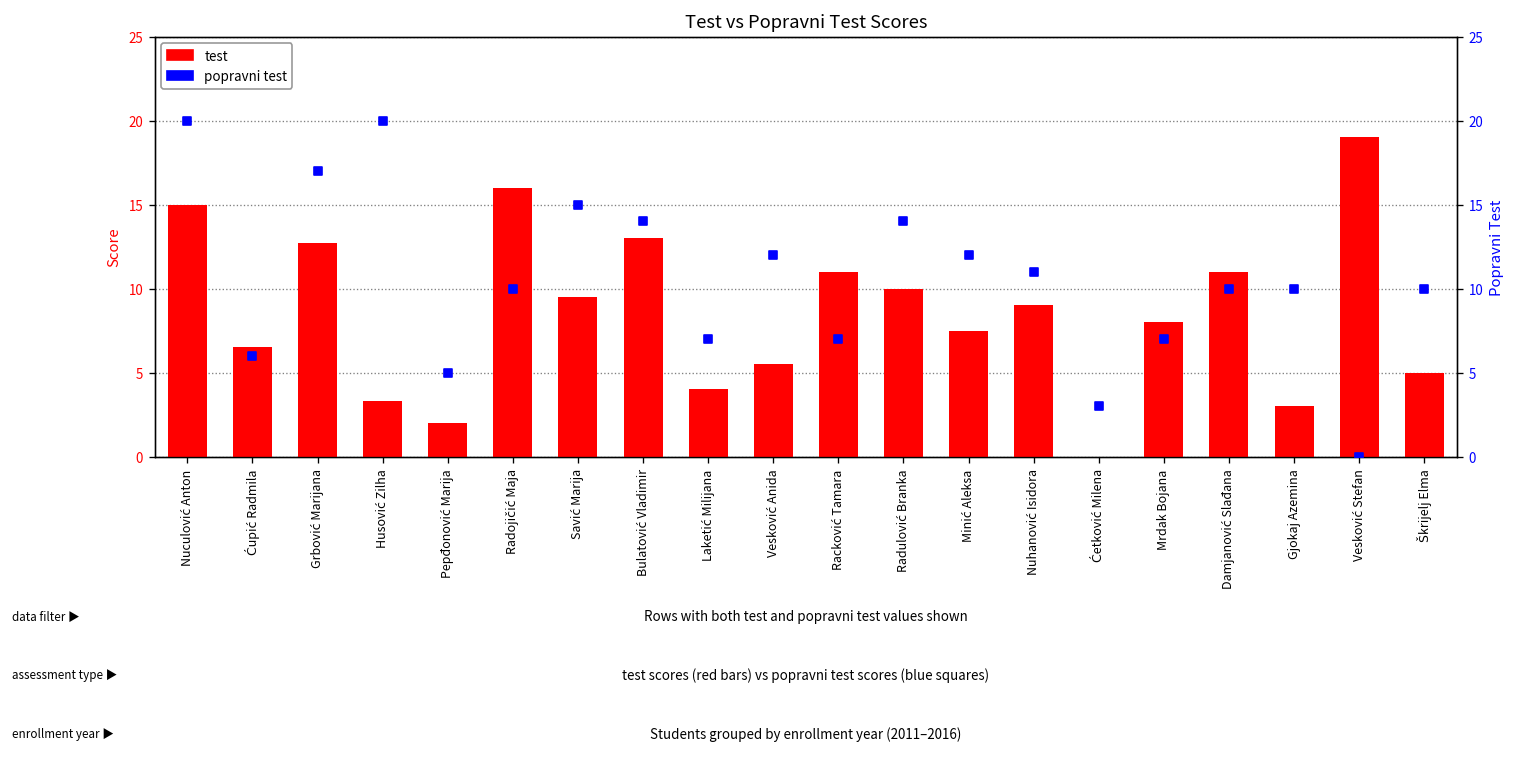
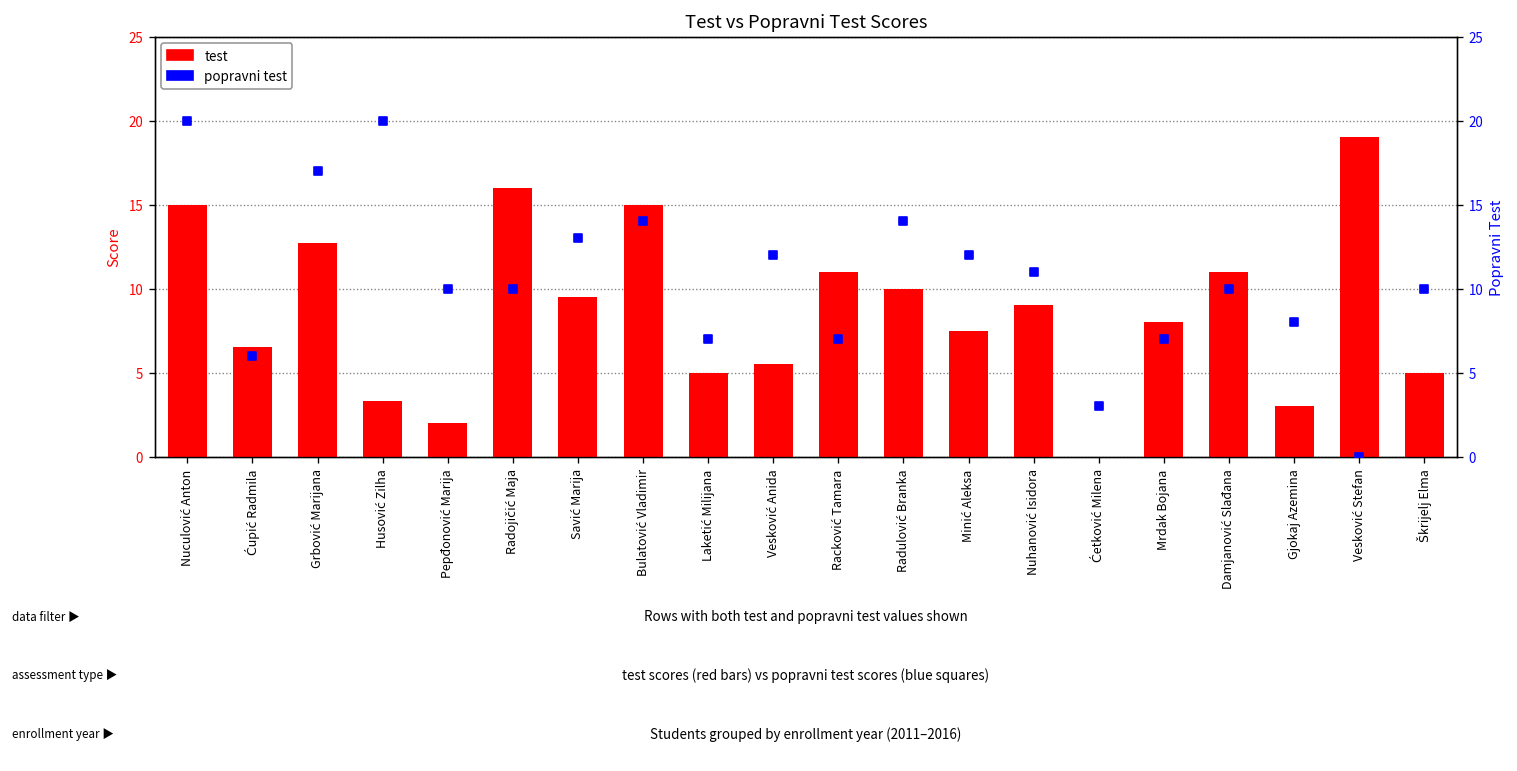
  {
    "test": {
      "Nuculović Anton": 15,
      "Ćupić Radmila": 6.5,
      "Grbović Marijana": 12.7,
      "Husović Zilha": 3.3,
      "Pepđonović Marija": 2,
      "Radojičić Maja": 16,
      "Savić Marija": 9.5,
-     "Bulatović Vladimir": 13,
-     "Laketić Milijana": 4,
+     "Bulatović Vladimir": 15,
+     "Laketić Milijana": 5,
      "Vesković Anida": 5.5,
      "Racković Tamara": 11,
      "Radulović Branka": 10,
      "Minić Aleksa": 7.5,
      "Nuhanović Isidora": 9,
      "Ćetković Milena": 0,
      "Mrdak Bojana": 8,
      "Damjanović Slađana": 11,
      "Gjokaj Azemina": 3,
      "Vesković Stefan": 19,
      "Škrijelj Elma": 5
    },
    "popravni test": {
-     "Pepđonović Marija": 5,
-     "Savić Marija": 15,
-     "Gjokaj Azemina": 10
+     "Pepđonović Marija": 10,
+     "Savić Marija": 13,
+     "Gjokaj Azemina": 8
    }
  }
